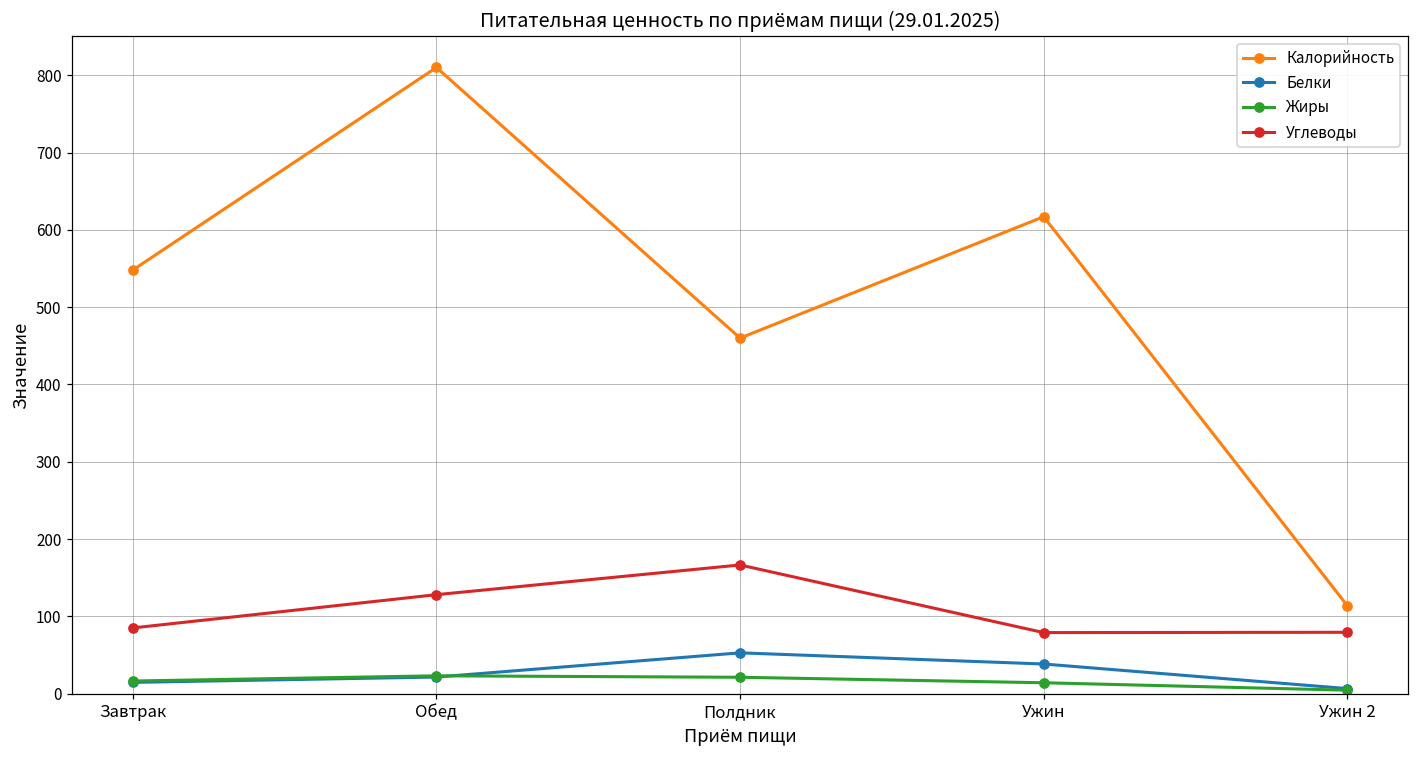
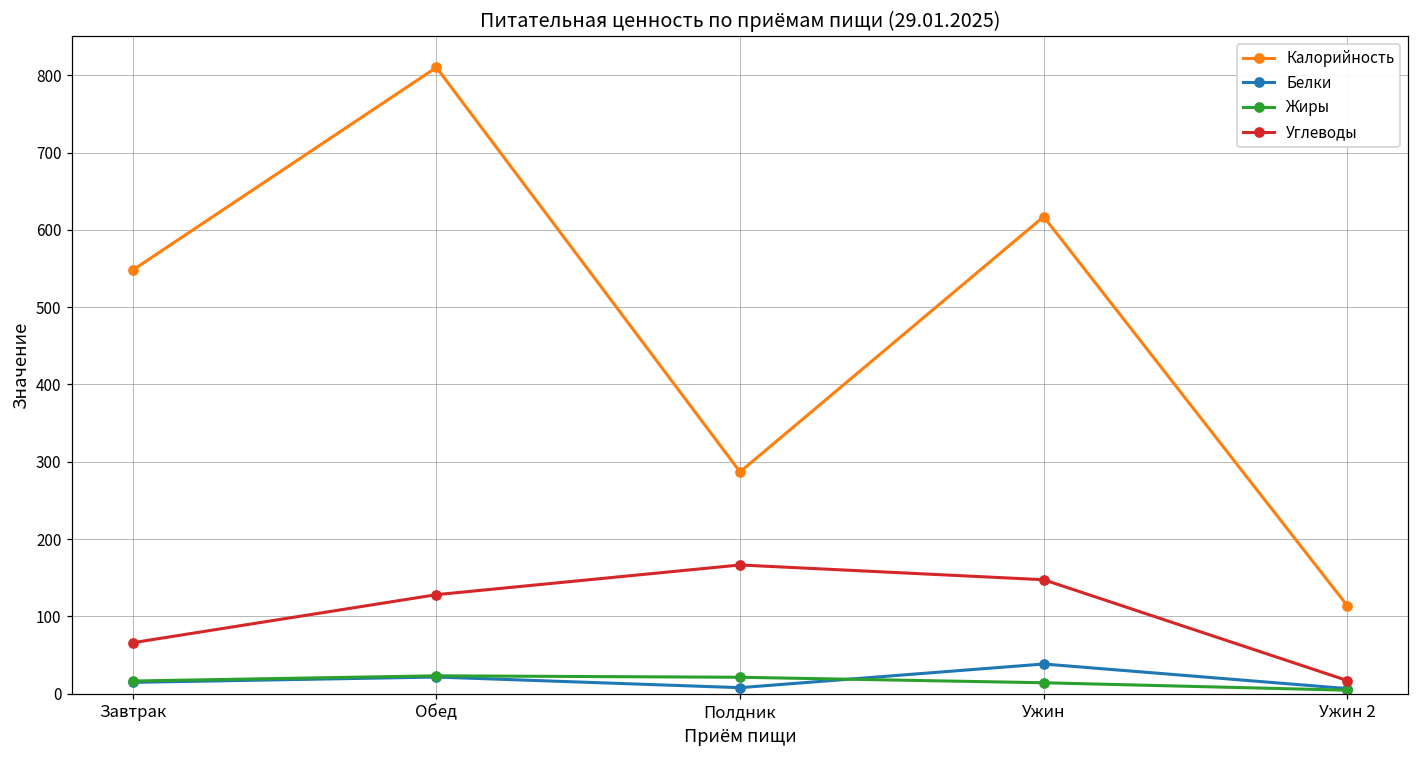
  {
    "Калорийность": {
      "Завтрак": 550,
      "Обед": 810,
-     "Полдник": 460,
+     "Полдник": 290,
      "Ужин": 620,
      "Ужин 2": 110
    },
    "Белки": {
-     "Полдник": 50,
+     "Полдник": 10,
      "Ужин": 40
    },
    "Жиры": {
      "Полдник": 20,
      "Ужин": 10
    },
    "Углеводы": {
-     "Завтрак": 90,
+     "Завтрак": 70,
      "Обед": 130,
      "Полдник": 170,
-     "Ужин": 80,
-     "Ужин 2": 80
+     "Ужин": 150,
+     "Ужин 2": 20
    }
  }
